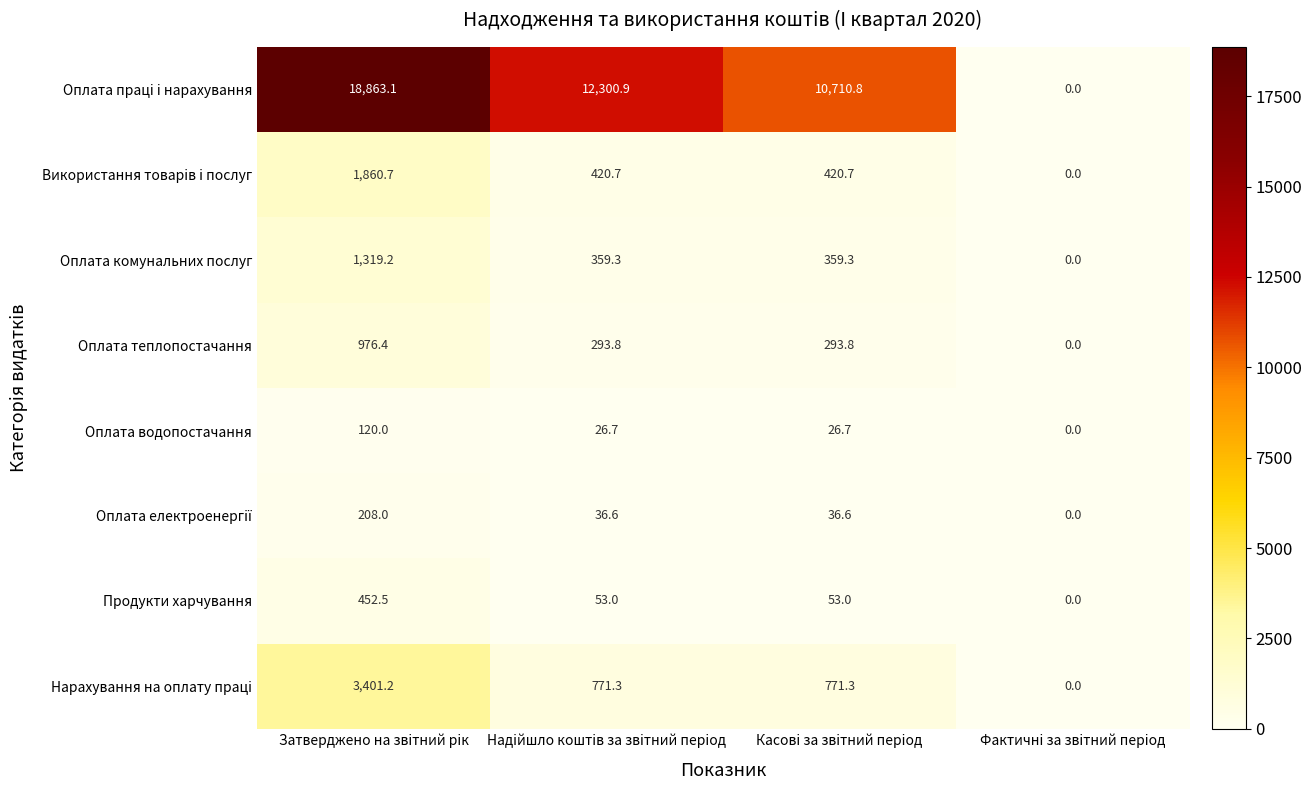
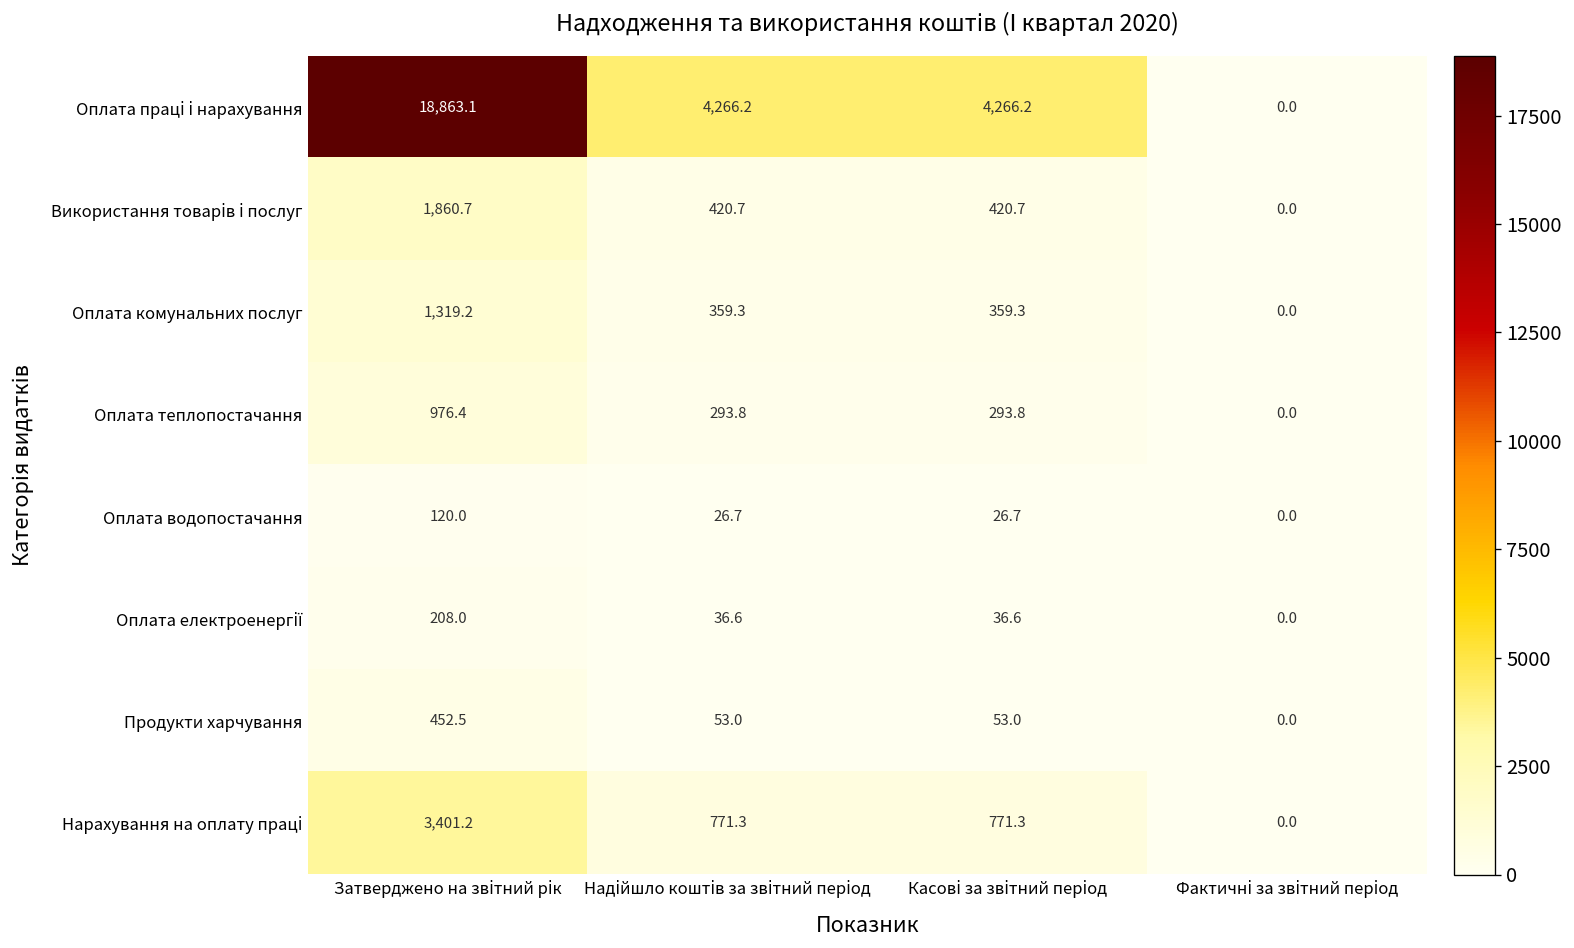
  {
    "Оплата праці і нарахування": {
      "Затверджено на звітний рік": "18,863.1",
-     "Надійшло коштів за звітний період": "12,300.9",
-     "Касові за звітний період": "10,710.8",
+     "Надійшло коштів за звітний період": "4,266.2",
+     "Касові за звітний період": "4,266.2",
      "Фактичні за звітний період": "0.0"
    },
    "Використання товарів і послуг": {
      "Затверджено на звітний рік": "1,860.7",
      "Надійшло коштів за звітний період": "420.7",
      "Касові за звітний період": "420.7",
      "Фактичні за звітний період": "0.0"
    },
    "Оплата комунальних послуг": {
      "Затверджено на звітний рік": "1,319.2",
      "Надійшло коштів за звітний період": "359.3",
      "Касові за звітний період": "359.3",
      "Фактичні за звітний період": "0.0"
    },
    "Оплата теплопостачання": {
      "Затверджено на звітний рік": "976.4",
      "Надійшло коштів за звітний період": "293.8",
      "Касові за звітний період": "293.8",
      "Фактичні за звітний період": "0.0"
    },
    "Оплата водопостачання": {
      "Затверджено на звітний рік": "120.0",
      "Надійшло коштів за звітний період": "26.7",
      "Касові за звітний період": "26.7",
      "Фактичні за звітний період": "0.0"
    },
    "Оплата електроенергії": {
      "Затверджено на звітний рік": "208.0",
      "Надійшло коштів за звітний період": "36.6",
      "Касові за звітний період": "36.6",
      "Фактичні за звітний період": "0.0"
    },
    "Продукти харчування": {
      "Затверджено на звітний рік": "452.5",
      "Надійшло коштів за звітний період": "53.0",
      "Касові за звітний період": "53.0",
      "Фактичні за звітний період": "0.0"
    },
    "Нарахування на оплату праці": {
      "Затверджено на звітний рік": "3,401.2",
      "Надійшло коштів за звітний період": "771.3",
      "Касові за звітний період": "771.3",
      "Фактичні за звітний період": "0.0"
    }
  }
